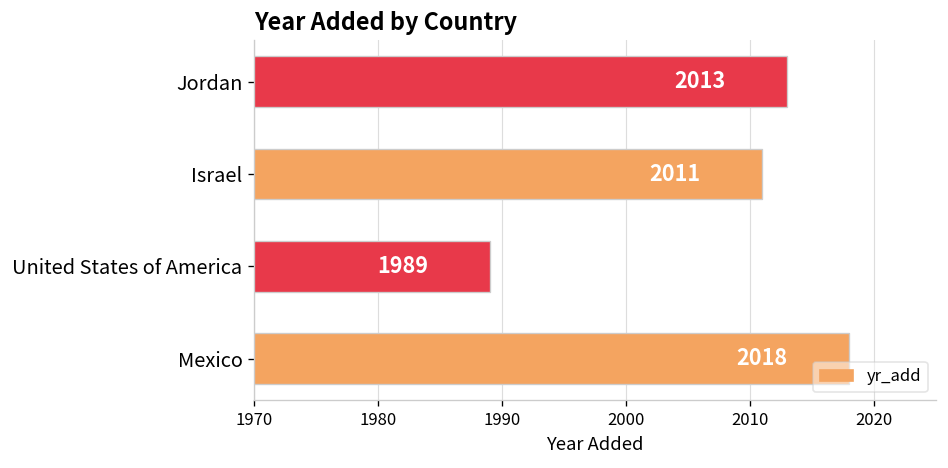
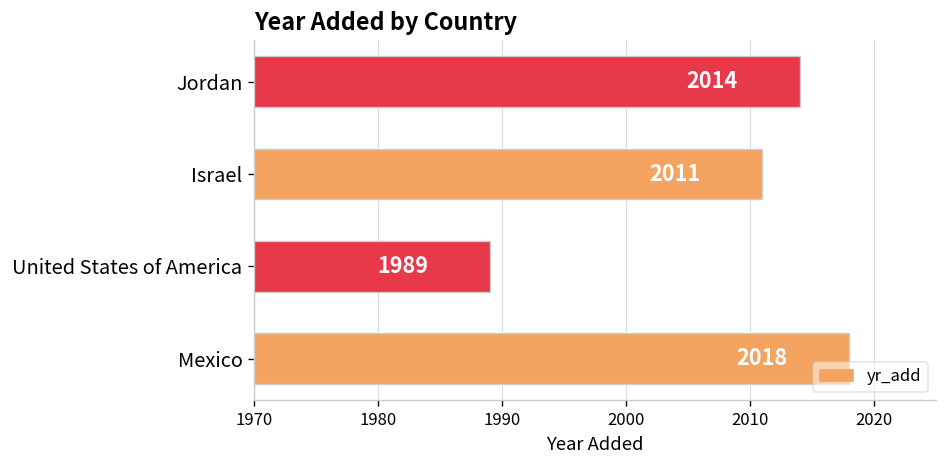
  {
-   "Jordan": 2013,
+   "Jordan": 2014,
    "Israel": 2011,
    "United States of America": 1989,
    "Mexico": 2018
  }
